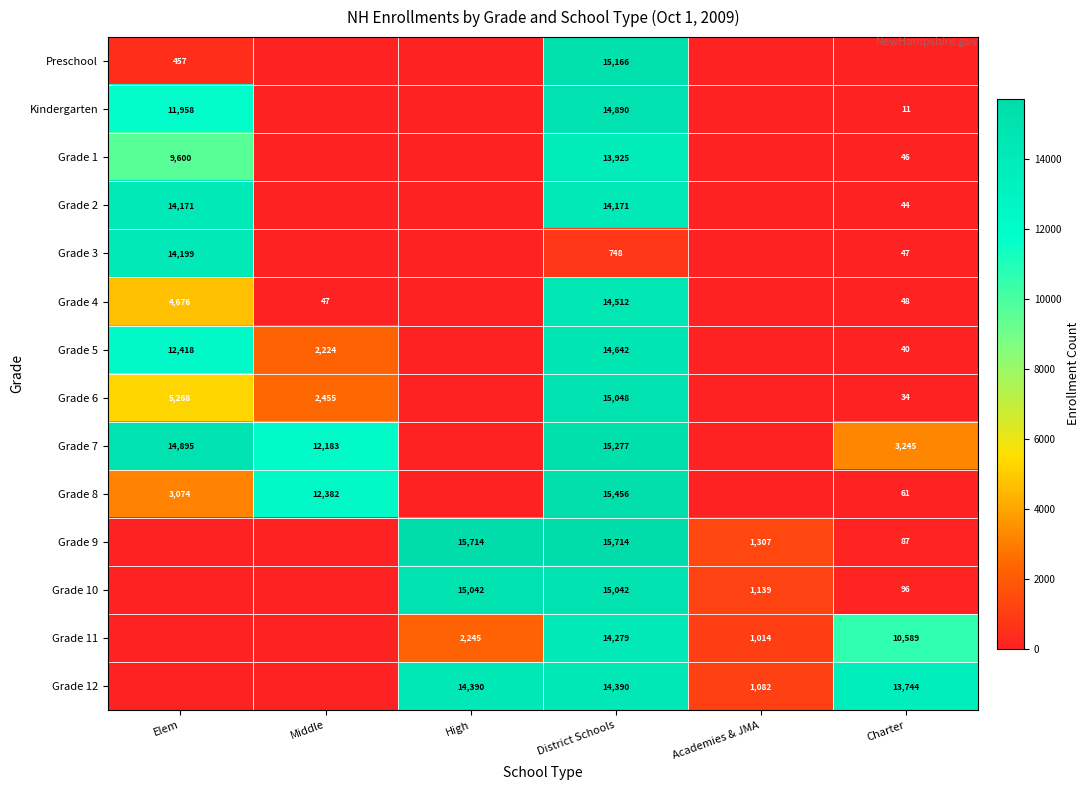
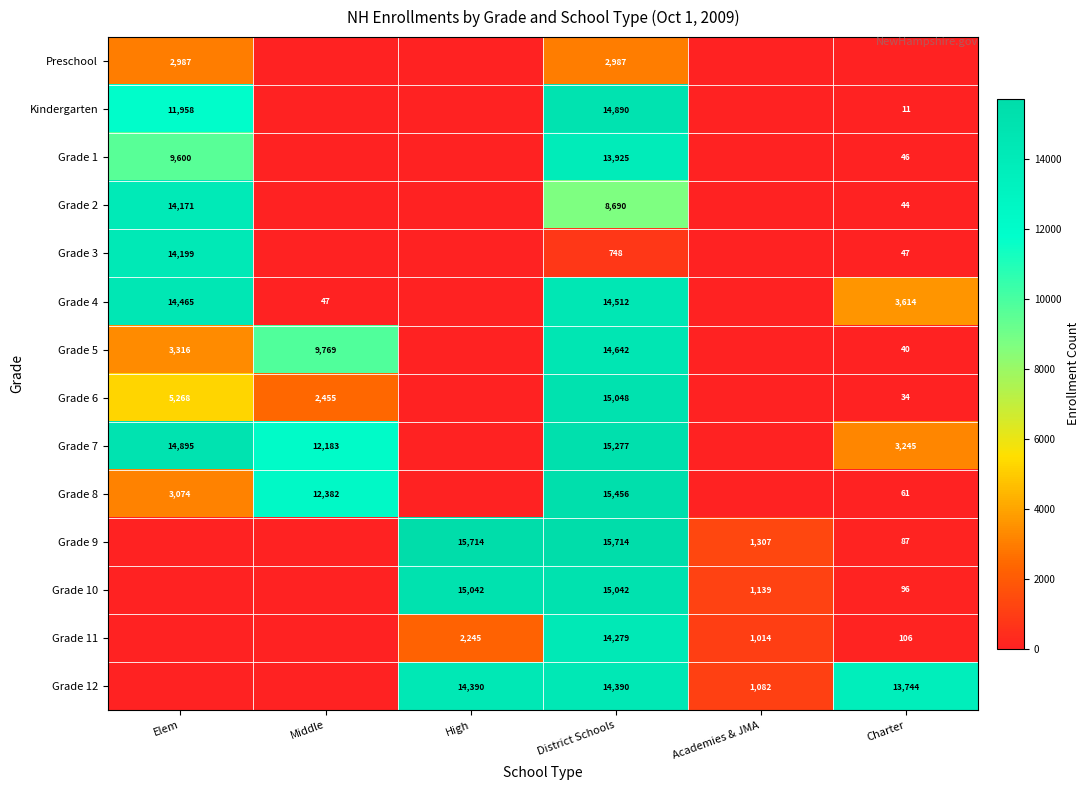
  {
    "Preschool": {
-     "Elem": "457",
-     "District Schools": "15,166"
+     "Elem": "2,987",
+     "District Schools": "2,987"
    },
    "Kindergarten": {
      "Elem": "11,958",
      "District Schools": "14,890",
      "Charter": "11"
    },
    "Grade 1": {
      "Elem": "9,600",
      "District Schools": "13,925",
      "Charter": "46"
    },
    "Grade 2": {
      "Elem": "14,171",
-     "District Schools": "14,171",
+     "District Schools": "8,690",
      "Charter": "44"
    },
    "Grade 3": {
      "Elem": "14,199",
      "District Schools": "748",
      "Charter": "47"
    },
    "Grade 4": {
-     "Elem": "4,676",
+     "Elem": "14,465",
      "Middle": "47",
      "District Schools": "14,512",
-     "Charter": "48"
+     "Charter": "3,614"
    },
    "Grade 5": {
-     "Elem": "12,418",
-     "Middle": "2,224",
+     "Elem": "3,316",
+     "Middle": "9,769",
      "District Schools": "14,642",
      "Charter": "40"
    },
    "Grade 6": {
      "Elem": "5,268",
      "Middle": "2,455",
      "District Schools": "15,048",
      "Charter": "34"
    },
    "Grade 7": {
      "Elem": "14,895",
      "Middle": "12,183",
      "District Schools": "15,277",
      "Charter": "3,245"
    },
    "Grade 8": {
      "Elem": "3,074",
      "Middle": "12,382",
      "District Schools": "15,456",
      "Charter": "61"
    },
    "Grade 9": {
      "High": "15,714",
      "District Schools": "15,714",
      "Academies & JMA": "1,307",
      "Charter": "87"
    },
    "Grade 10": {
      "High": "15,042",
      "District Schools": "15,042",
      "Academies & JMA": "1,139",
      "Charter": "96"
    },
    "Grade 11": {
      "High": "2,245",
      "District Schools": "14,279",
      "Academies & JMA": "1,014",
-     "Charter": "10,589"
+     "Charter": "106"
    },
    "Grade 12": {
      "High": "14,390",
      "District Schools": "14,390",
      "Academies & JMA": "1,082",
      "Charter": "13,744"
    }
  }
